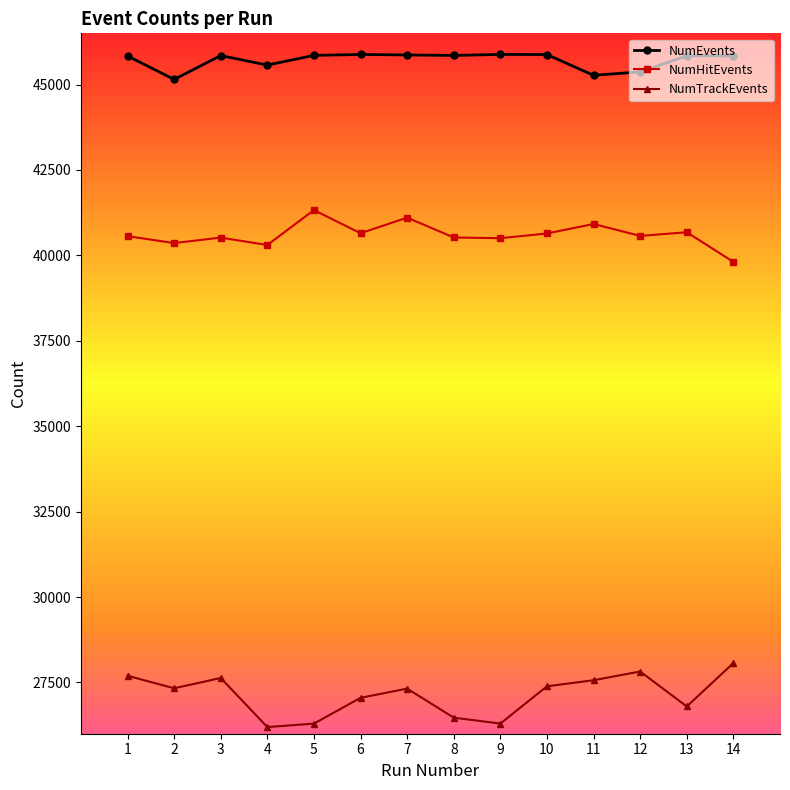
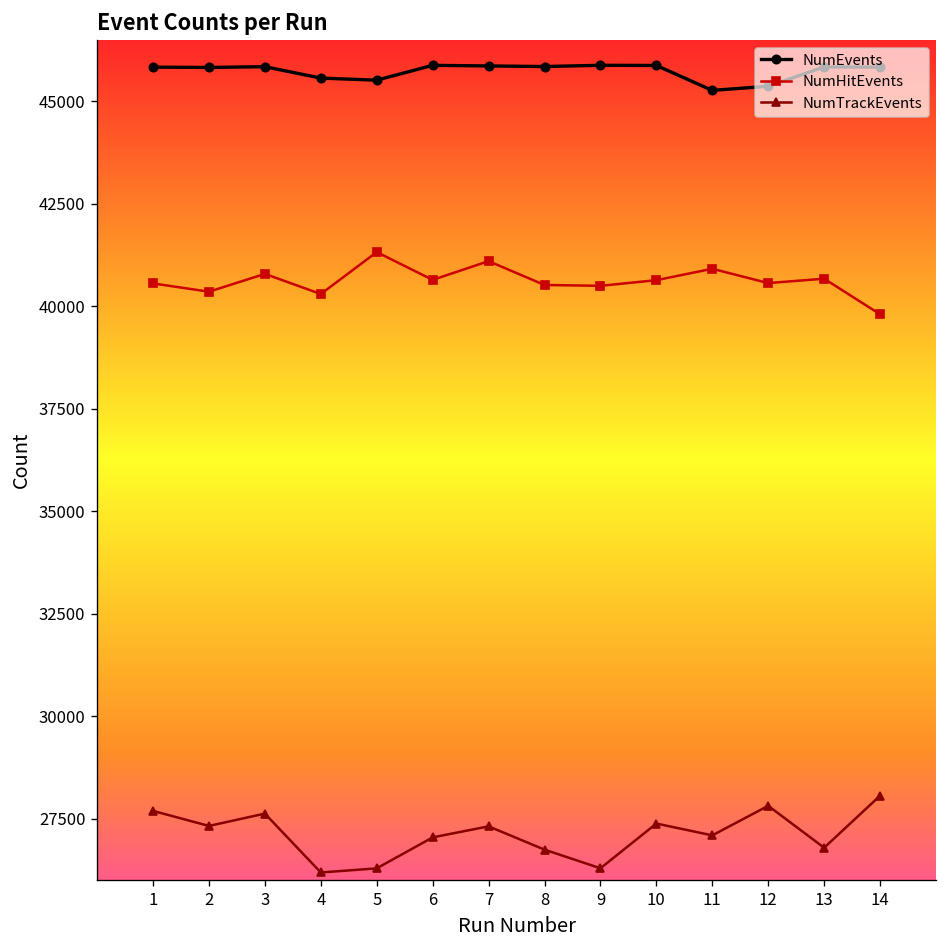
  {
    "NumEvents": {
      "1": 45800,
-     "2": 45200,
+     "2": 45800,
      "3": 45800,
      "4": 45600,
-     "5": 45900,
+     "5": 45500,
      "6": 45900,
      "7": 45900,
      "8": 45900,
      "9": 45900,
      "10": 45900,
      "11": 45300
    },
    "NumHitEvents": {
      "1": 40600,
      "2": 40400,
-     "3": 40500,
+     "3": 40800,
      "4": 40300,
      "5": 41300,
      "6": 40600,
      "7": 41100,
      "8": 40500,
      "9": 40500,
      "10": 40600,
      "11": 40900,
      "12": 40600,
      "13": 40700,
      "14": 39800
    },
    "NumTrackEvents": {
      "1": 27700,
      "2": 27300,
      "3": 27600,
      "4": 26200,
      "5": 26300,
      "6": 27100,
      "7": 27300,
-     "8": 26500,
+     "8": 26800,
      "9": 26300,
      "10": 27400,
-     "11": 27600,
+     "11": 27100,
      "12": 27800,
      "13": 26800,
      "14": 28100
    }
  }
